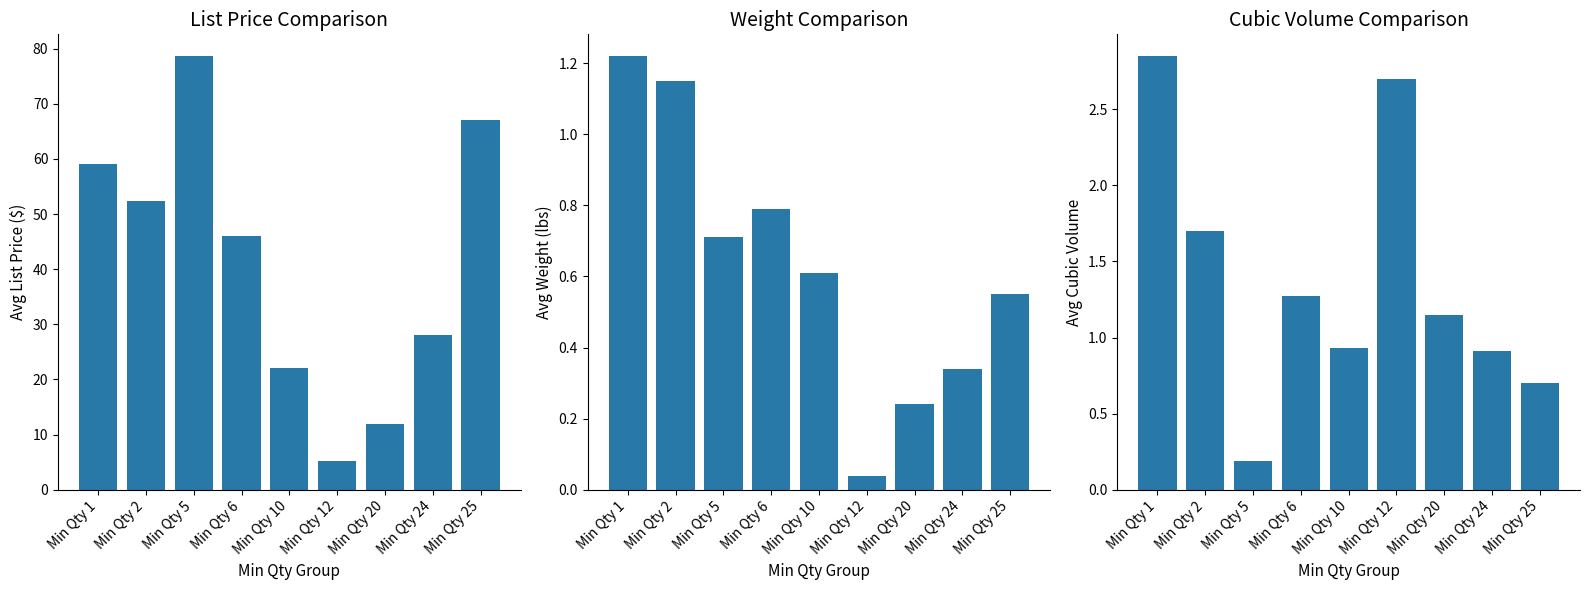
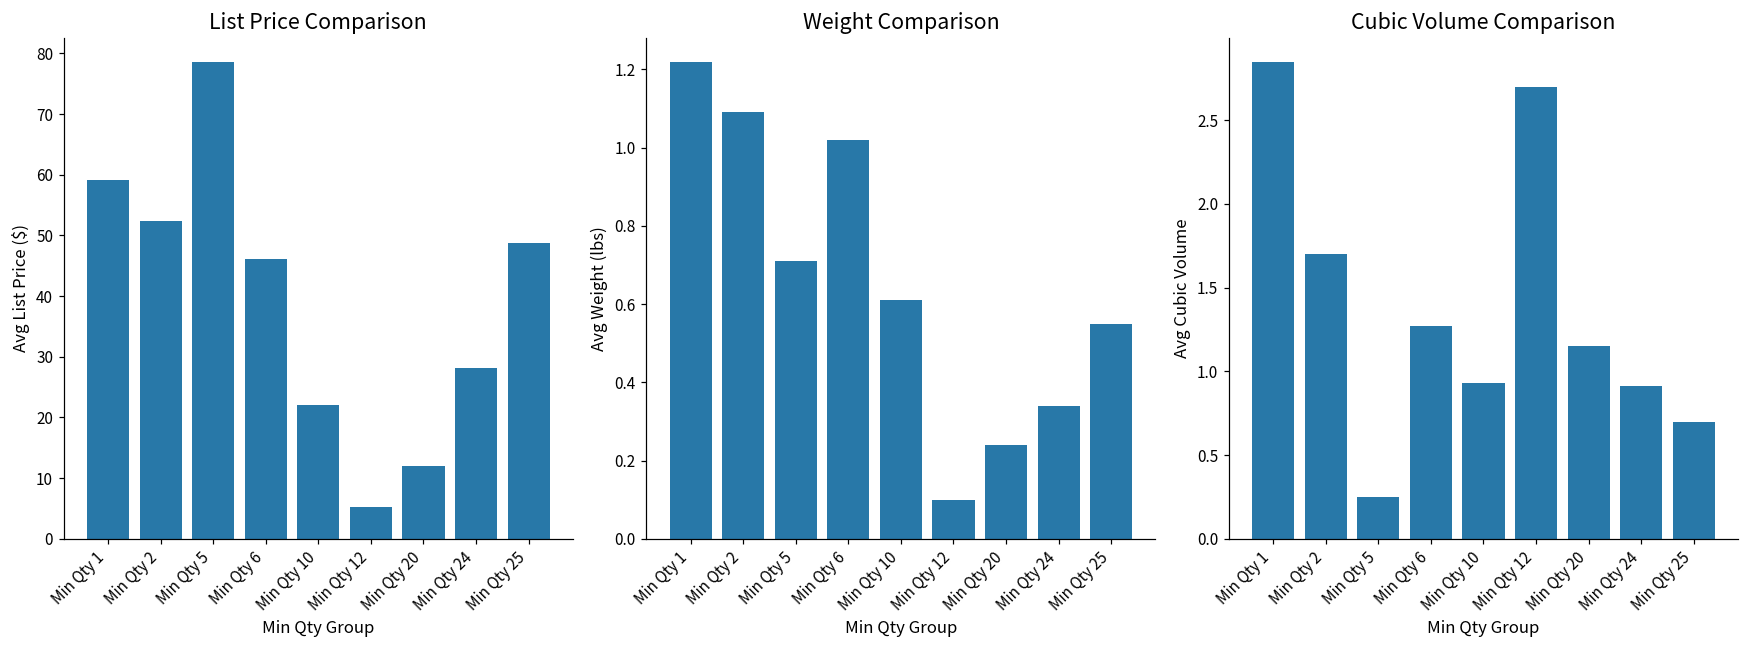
  {
    "List Price Comparison": {
      "Min Qty 1": 59,
      "Min Qty 2": 52,
      "Min Qty 5": 79,
      "Min Qty 6": 46,
      "Min Qty 10": 22,
      "Min Qty 12": 5,
      "Min Qty 20": 12,
      "Min Qty 24": 28,
-     "Min Qty 25": 67
+     "Min Qty 25": 49
    },
    "Weight Comparison": {
      "Min Qty 1": 1.22,
-     "Min Qty 2": 1.15,
+     "Min Qty 2": 1.09,
      "Min Qty 5": 0.71,
-     "Min Qty 6": 0.79,
+     "Min Qty 6": 1.02,
      "Min Qty 10": 0.61,
-     "Min Qty 12": 0.04,
+     "Min Qty 12": 0.10,
      "Min Qty 20": 0.24,
      "Min Qty 24": 0.34,
      "Min Qty 25": 0.55
    },
    "Cubic Volume Comparison": {
      "Min Qty 1": 2.85,
      "Min Qty 2": 1.70,
-     "Min Qty 5": 0.19,
+     "Min Qty 5": 0.25,
      "Min Qty 6": 1.27,
      "Min Qty 10": 0.93,
      "Min Qty 12": 2.70,
      "Min Qty 20": 1.15,
      "Min Qty 24": 0.91,
      "Min Qty 25": 0.70
    }
  }
